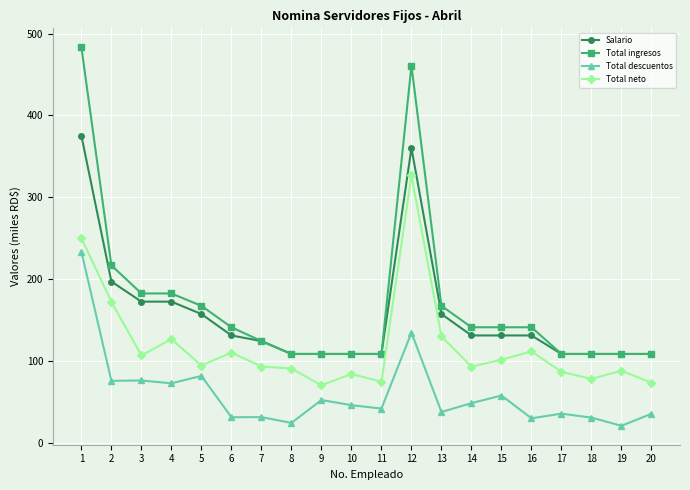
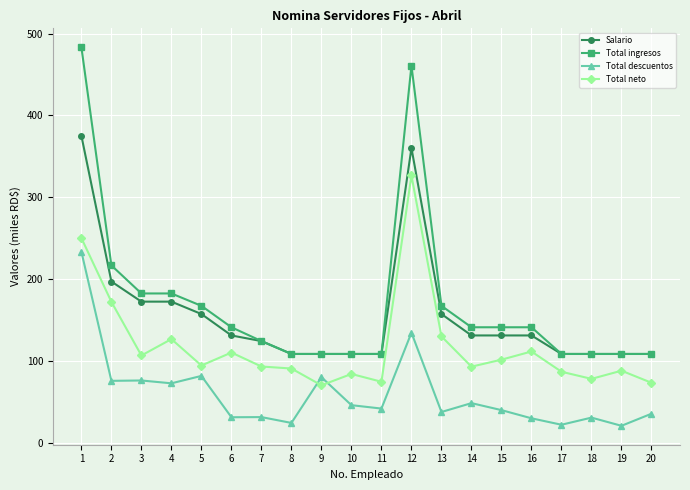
  {
    "Total descuentos": {
      "1": 230,
      "2": 80,
      "3": 80,
      "4": 70,
      "5": 80,
      "6": 30,
      "7": 30,
      "8": 20,
-     "9": 50,
+     "9": 80,
      "10": 50,
      "11": 40,
      "12": 130,
      "13": 40,
      "14": 50,
-     "15": 60,
+     "15": 40,
      "16": 30,
-     "17": 40,
+     "17": 20,
      "18": 30,
      "19": 20,
      "20": 40
    },
    "Total neto": {
      "1": 250,
      "2": 170,
      "3": 110,
      "4": 130,
      "5": 90,
      "6": 110,
      "7": 90,
      "8": 90,
      "9": 70,
      "10": 80,
      "11": 70,
      "12": 330,
      "13": 130,
      "14": 90,
      "15": 100,
      "16": 110,
      "17": 90,
      "18": 80,
      "19": 90,
      "20": 70
    }
  }
